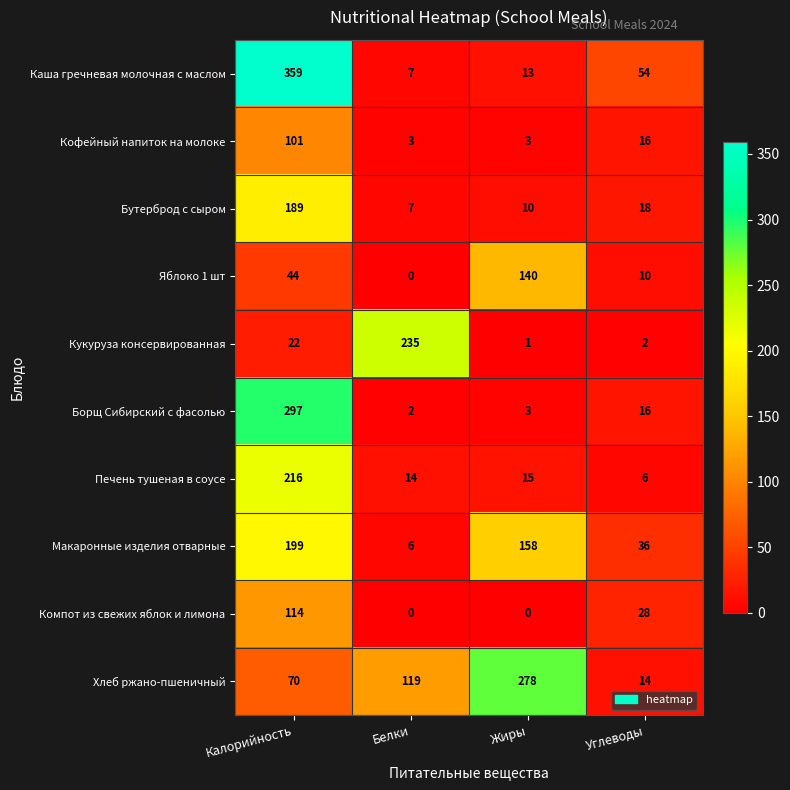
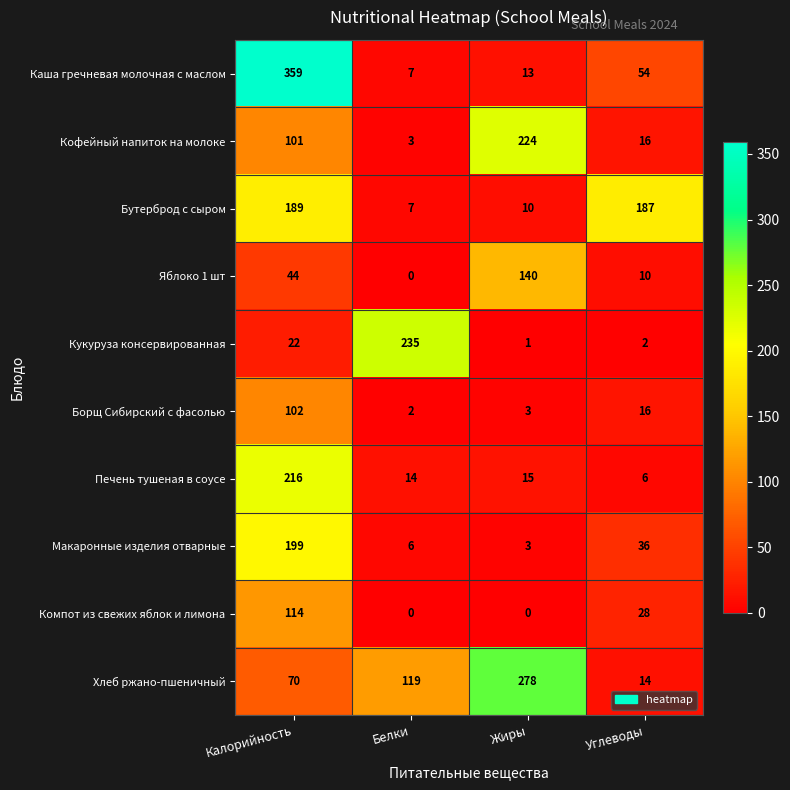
  {
    "Каша гречневая молочная с маслом": {
      "Калорийность": 359,
      "Белки": 7,
      "Жиры": 13,
      "Углеводы": 54
    },
    "Кофейный напиток на молоке": {
      "Калорийность": 101,
      "Белки": 3,
-     "Жиры": 3,
+     "Жиры": 224,
      "Углеводы": 16
    },
    "Бутерброд с сыром": {
      "Калорийность": 189,
      "Белки": 7,
      "Жиры": 10,
-     "Углеводы": 18
+     "Углеводы": 187
    },
    "Яблоко 1 шт": {
      "Калорийность": 44,
      "Белки": 0,
      "Жиры": 140,
      "Углеводы": 10
    },
    "Кукуруза консервированная": {
      "Калорийность": 22,
      "Белки": 235,
      "Жиры": 1,
      "Углеводы": 2
    },
    "Борщ Сибирский с фасолью": {
-     "Калорийность": 297,
+     "Калорийность": 102,
      "Белки": 2,
      "Жиры": 3,
      "Углеводы": 16
    },
    "Печень тушеная в соусе": {
      "Калорийность": 216,
      "Белки": 14,
      "Жиры": 15,
      "Углеводы": 6
    },
    "Макаронные изделия отварные": {
      "Калорийность": 199,
      "Белки": 6,
-     "Жиры": 158,
+     "Жиры": 3,
      "Углеводы": 36
    },
    "Компот из свежих яблок и лимона": {
      "Калорийность": 114,
      "Белки": 0,
      "Жиры": 0,
      "Углеводы": 28
    },
    "Хлеб ржано-пшеничный": {
      "Калорийность": 70,
      "Белки": 119,
      "Жиры": 278,
      "Углеводы": 14
    }
  }
